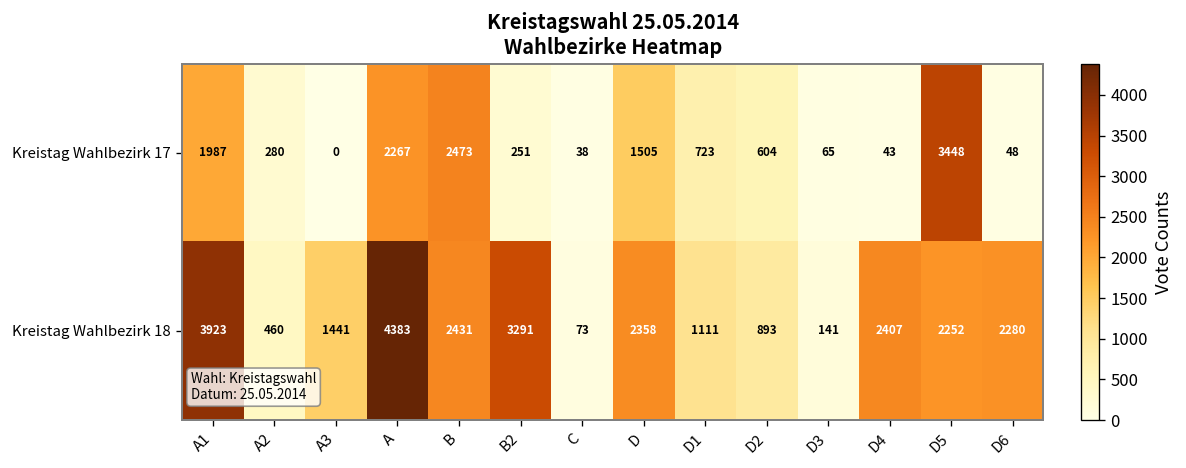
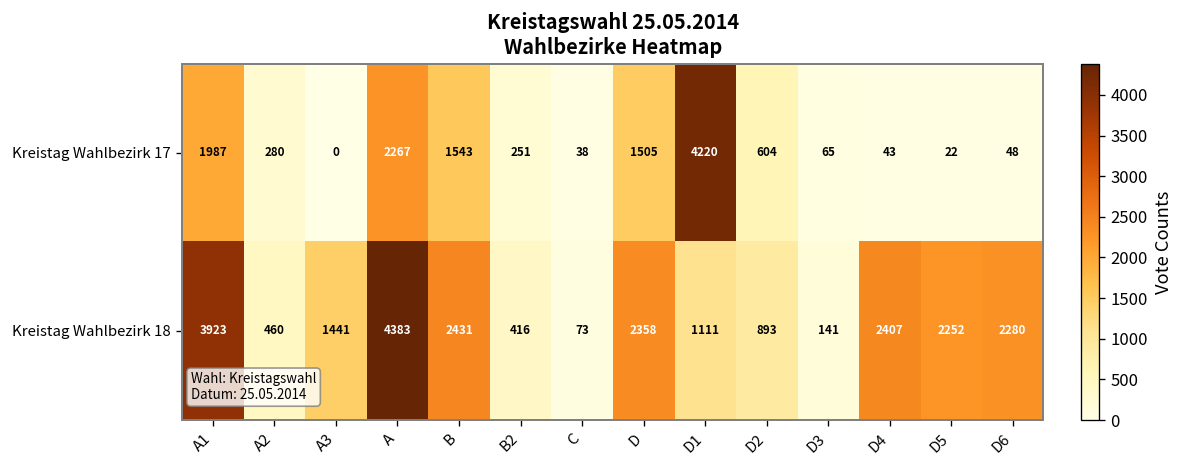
  {
    "Kreistag Wahlbezirk 17": {
      "A1": 1987,
      "A2": 280,
      "A3": 0,
      "A": 2267,
-     "B": 2473,
+     "B": 1543,
      "B2": 251,
      "C": 38,
      "D": 1505,
-     "D1": 723,
+     "D1": 4220,
      "D2": 604,
      "D3": 65,
      "D4": 43,
-     "D5": 3448,
+     "D5": 22,
      "D6": 48
    },
    "Kreistag Wahlbezirk 18": {
      "A1": 3923,
      "A2": 460,
      "A3": 1441,
      "A": 4383,
      "B": 2431,
-     "B2": 3291,
+     "B2": 416,
      "C": 73,
      "D": 2358,
      "D1": 1111,
      "D2": 893,
      "D3": 141,
      "D4": 2407,
      "D5": 2252,
      "D6": 2280
    }
  }
